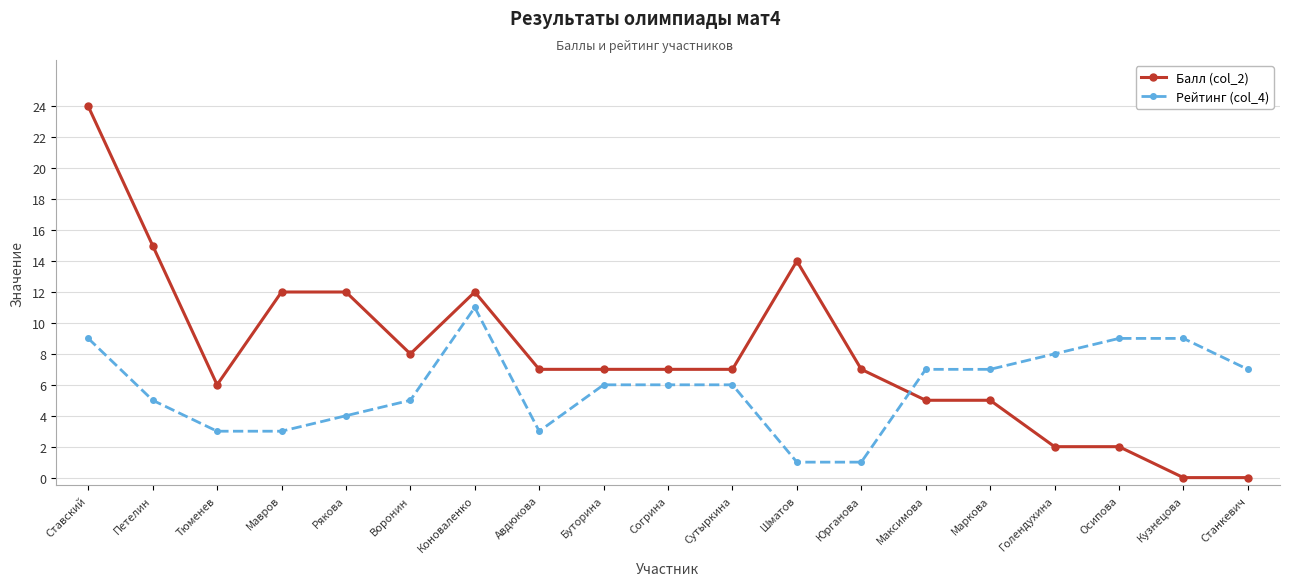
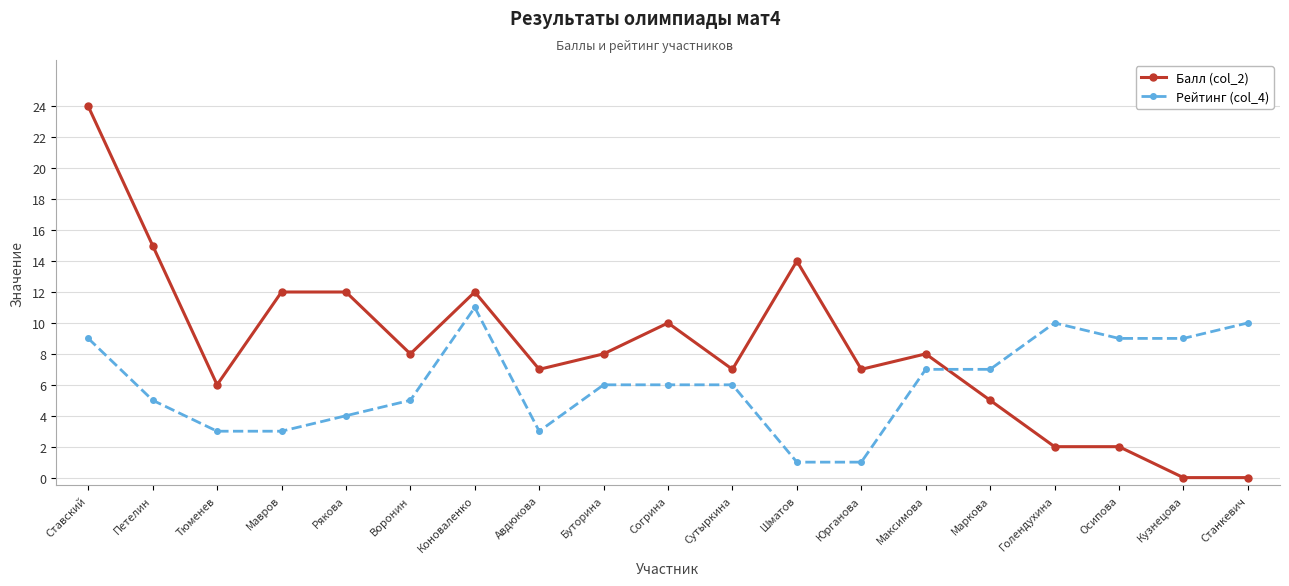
  {
    "Балл (col_2)": {
      "Ставский": 24,
      "Петелин": 15,
      "Тюменев": 6,
      "Мавров": 12,
      "Рякова": 12,
      "Воронин": 8,
      "Коноваленко": 12,
      "Авдюкова": 7,
-     "Буторина": 7,
-     "Согрина": 7,
+     "Буторина": 8,
+     "Согрина": 10,
      "Сутыркина": 7,
      "Шматов": 14,
      "Юрганова": 7,
-     "Максимова": 5,
+     "Максимова": 8,
      "Маркова": 5,
      "Голендухина": 2,
      "Осипова": 2,
      "Кузнецова": 0,
      "Станкевич": 0
    },
    "Рейтинг (col_4)": {
      "Ставский": 9,
      "Петелин": 5,
      "Тюменев": 3,
      "Мавров": 3,
      "Рякова": 4,
      "Воронин": 5,
      "Коноваленко": 11,
      "Авдюкова": 3,
      "Буторина": 6,
      "Согрина": 6,
      "Сутыркина": 6,
      "Шматов": 1,
      "Юрганова": 1,
      "Максимова": 7,
      "Маркова": 7,
-     "Голендухина": 8,
+     "Голендухина": 10,
      "Осипова": 9,
      "Кузнецова": 9,
-     "Станкевич": 7
+     "Станкевич": 10
    }
  }
